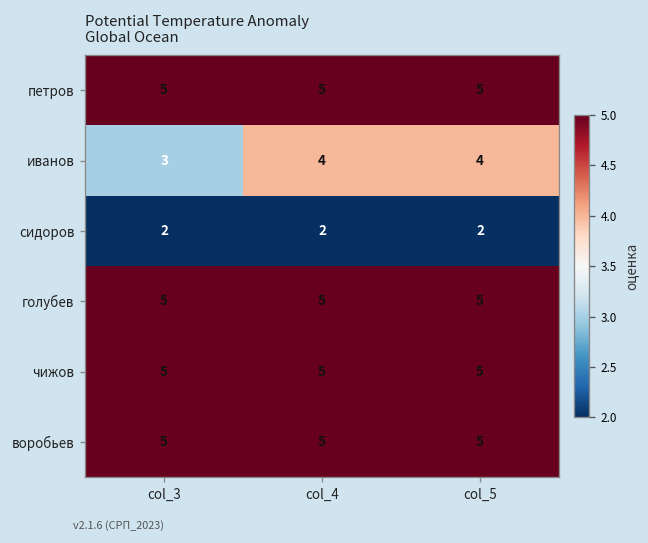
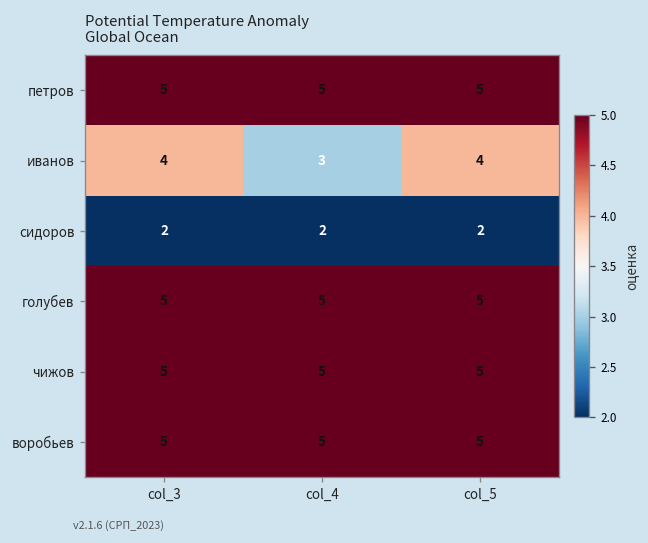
  {
    "петров": {
      "col_3": 5,
      "col_4": 5,
      "col_5": 5
    },
    "иванов": {
-     "col_3": 3,
-     "col_4": 4,
+     "col_3": 4,
+     "col_4": 3,
      "col_5": 4
    },
    "сидоров": {
      "col_3": 2,
      "col_4": 2,
      "col_5": 2
    },
    "голубев": {
      "col_3": 5,
      "col_4": 5,
      "col_5": 5
    },
    "чижов": {
      "col_3": 5,
      "col_4": 5,
      "col_5": 5
    },
    "воробьев": {
      "col_3": 5,
      "col_4": 5,
      "col_5": 5
    }
  }
